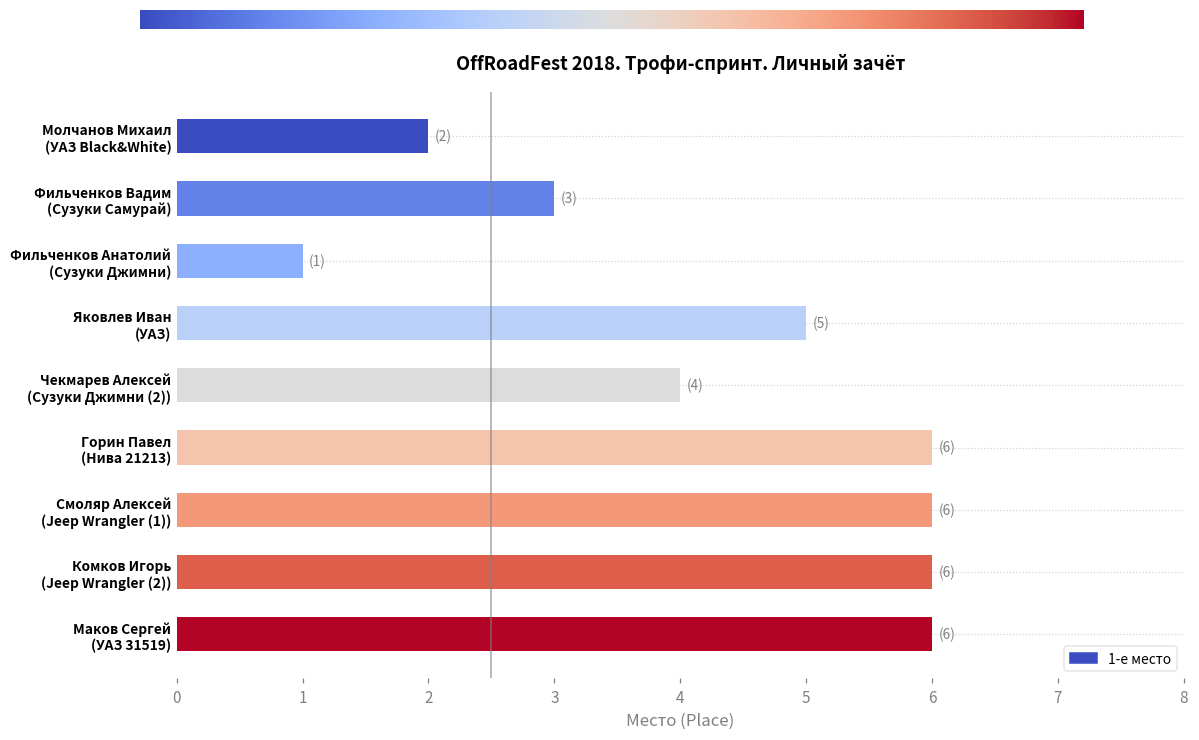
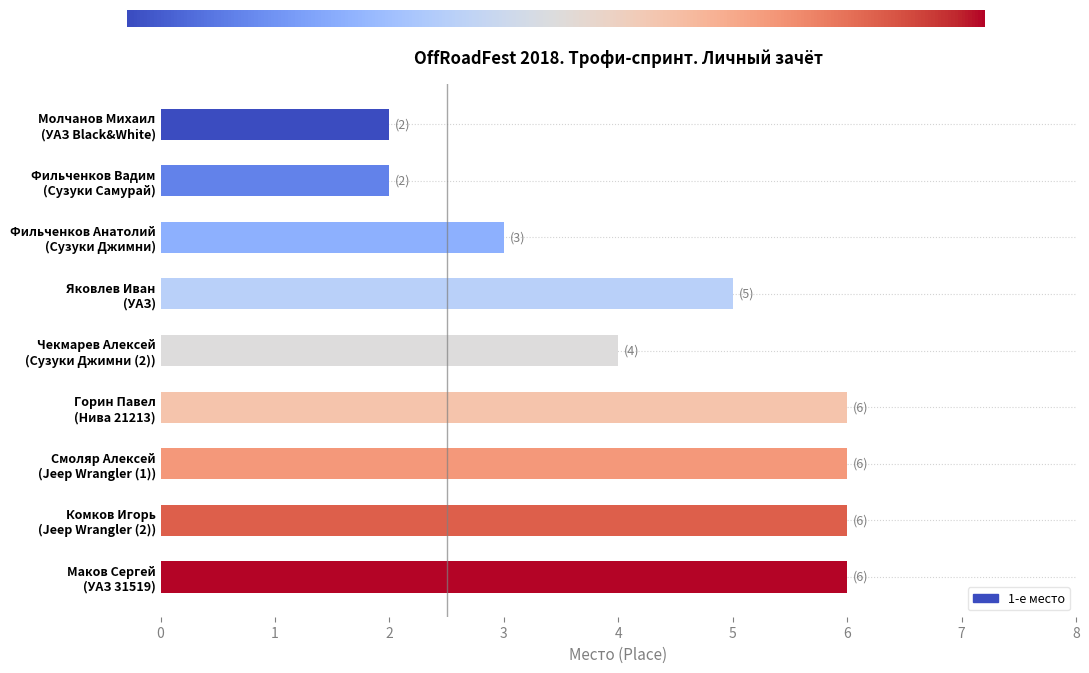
  {
    "Молчанов Михаил (УАЗ Black&White)": "(2)",
-   "Фильченков Вадим (Сузуки Самурай)": "(3)",
-   "Фильченков Анатолий (Сузуки Джимни)": "(1)",
+   "Фильченков Вадим (Сузуки Самурай)": "(2)",
+   "Фильченков Анатолий (Сузуки Джимни)": "(3)",
    "Яковлев Иван (УАЗ)": "(5)",
    "Чекмарев Алексей (Сузуки Джимни (2))": "(4)",
    "Горин Павел (Нива 21213)": "(6)",
    "Смоляр Алексей (Jeep Wrangler (1))": "(6)",
    "Комков Игорь (Jeep Wrangler (2))": "(6)",
    "Маков Сергей (УАЗ 31519)": "(6)"
  }
